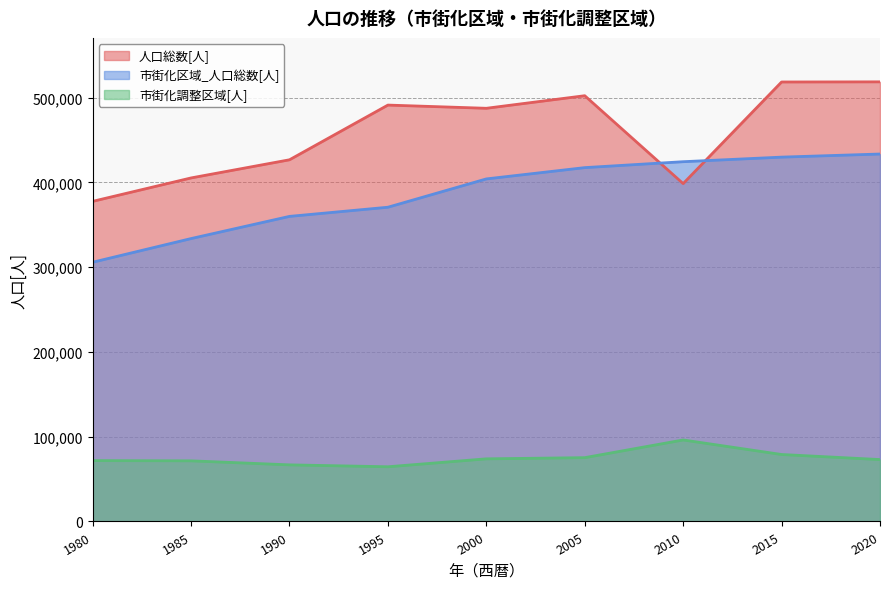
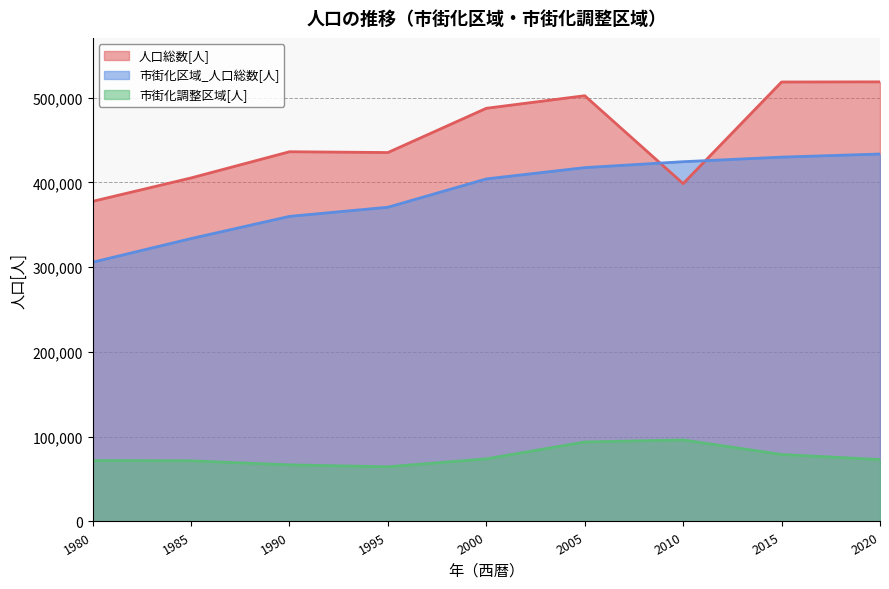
  {
    "人口総数[人]": {
      "1980": "380,000",
      "1985": "410,000",
-     "1990": "430,000",
-     "1995": "490,000",
+     "1990": "440,000",
+     "1995": "440,000",
      "2000": "490,000",
      "2005": "500,000",
      "2010": "400,000",
      "2015": "520,000",
      "2020": "520,000"
    },
    "市街化区域_人口総数[人]": {
      "1980": "310,000",
      "1985": "330,000",
      "1990": "360,000",
      "1995": "370,000",
      "2000": "400,000",
      "2005": "420,000",
      "2010": "420,000",
      "2015": "430,000",
      "2020": "430,000"
    },
    "市街化調整区域[人]": {
      "1980": "70,000",
      "1985": "70,000",
      "1990": "70,000",
      "1995": "60,000",
      "2000": "70,000",
-     "2005": "80,000",
+     "2005": "90,000",
      "2010": "100,000",
      "2015": "80,000",
      "2020": "70,000"
    }
  }
